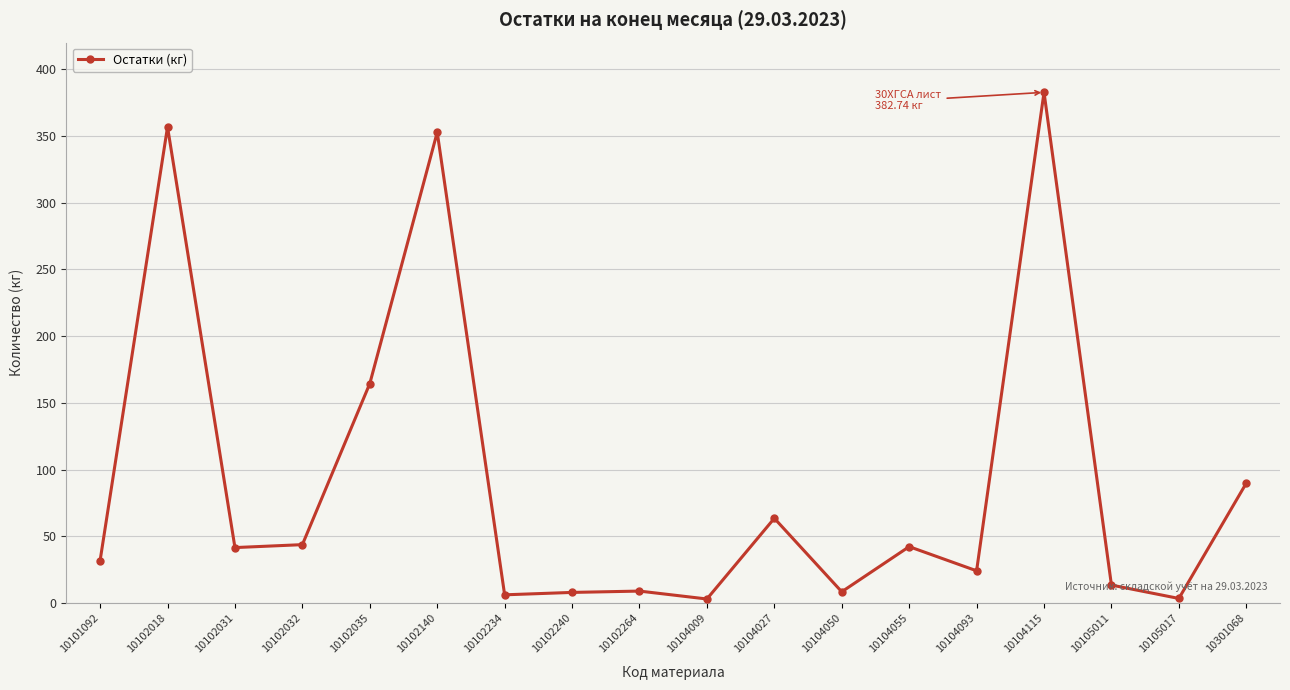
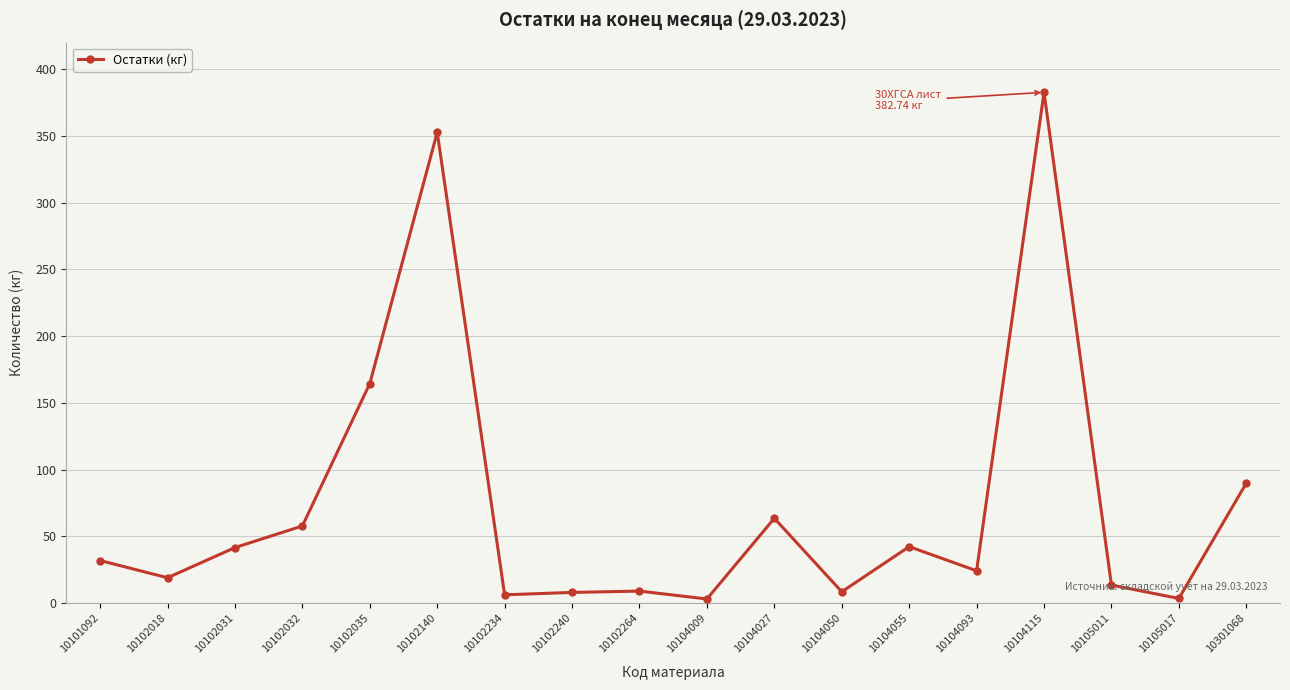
  {
    "10101092": 32,
-   "10102018": 357,
+   "10102018": 19,
    "10102031": 42,
-   "10102032": 44,
+   "10102032": 58,
    "10102035": 165,
    "10102140": 353,
    "10102234": 6,
    "10102240": 8,
    "10102264": 9,
    "10104009": 3,
    "10104027": 64,
    "10104050": 8,
    "10104055": 42,
    "10104093": 24,
    "10105017": 3,
    "10301068": 90
  }
